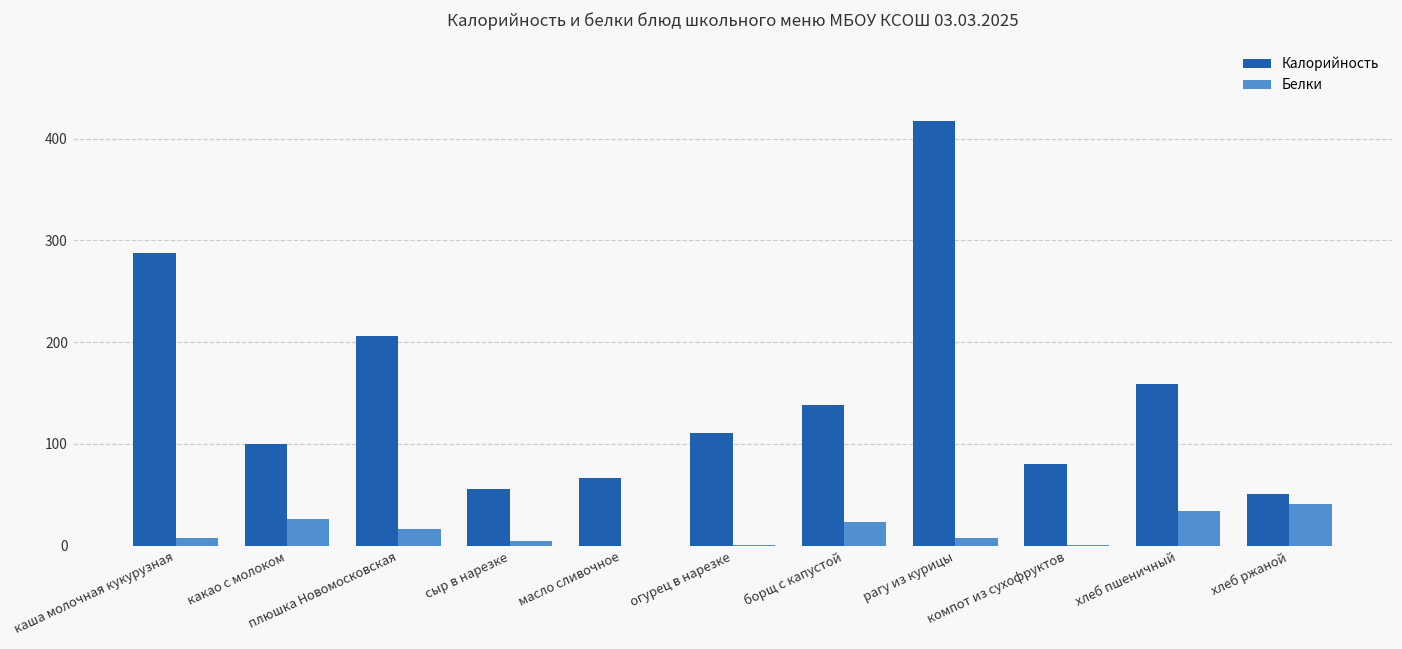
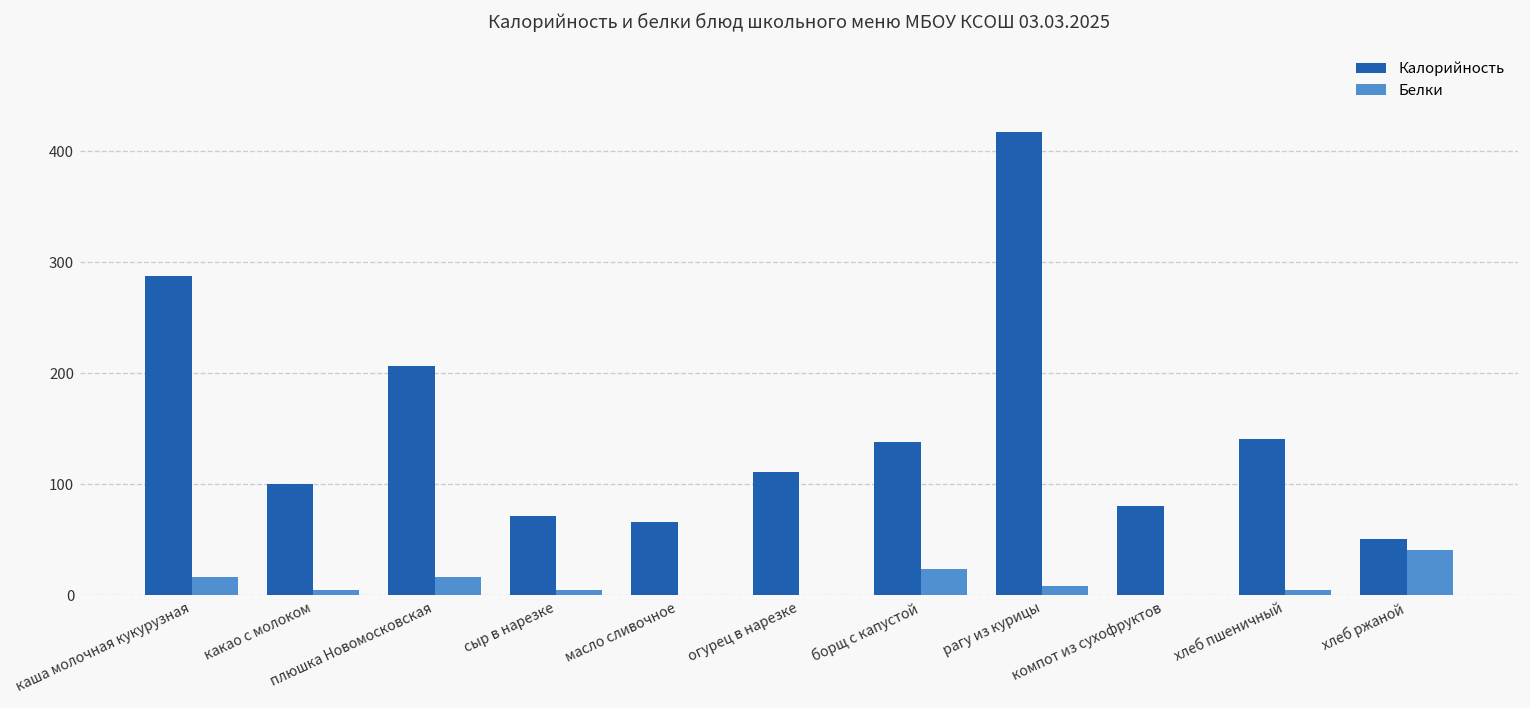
  {
    "Калорийность": {
      "каша молочная кукурузная": 290,
      "какао с молоком": 100,
      "плюшка Новомосковская": 210,
-     "сыр в нарезке": 60,
+     "сыр в нарезке": 70,
      "масло сливочное": 70,
      "огурец в нарезке": 110,
      "борщ с капустой": 140,
      "рагу из курицы": 420,
      "компот из сухофруктов": 80,
-     "хлеб пшеничный": 160,
+     "хлеб пшеничный": 140,
      "хлеб ржаной": 50
    },
    "Белки": {
-     "каша молочная кукурузная": 10,
-     "какао с молоком": 30,
+     "каша молочная кукурузная": 20,
+     "какао с молоком": 0,
      "плюшка Новомосковская": 20,
      "сыр в нарезке": 0,
      "борщ с капустой": 20,
      "рагу из курицы": 10,
-     "хлеб пшеничный": 30,
+     "хлеб пшеничный": 0,
      "хлеб ржаной": 40
    }
  }
